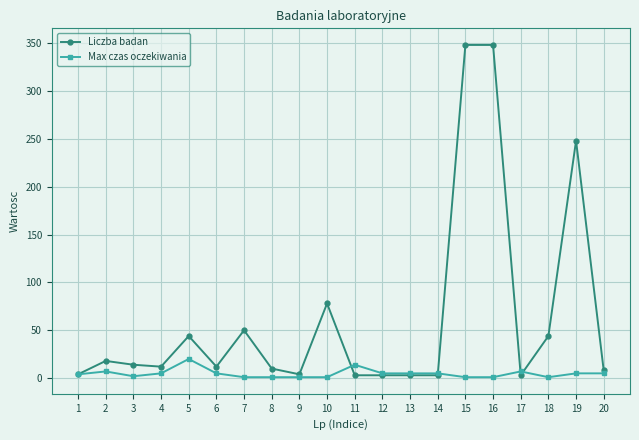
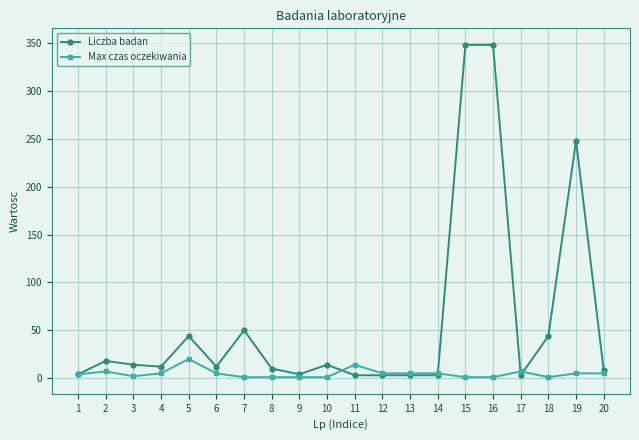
  {
    "Liczba badan": {
      "2": 20,
      "3": 10,
      "4": 10,
      "5": 40,
      "6": 10,
      "7": 50,
      "8": 10,
      "9": 0,
-     "10": 80,
+     "10": 10,
      "11": 0,
      "15": 350,
      "16": 350,
      "17": 0,
      "18": 40,
      "19": 250,
      "20": 10
    },
    "Max czas oczekiwania": {
      "2": 10,
      "3": 0,
      "4": 10,
      "5": 20,
      "6": 10,
      "7": 0,
      "8": 0,
      "9": 0,
      "10": 0,
      "11": 10,
      "15": 0,
      "16": 0,
      "17": 10,
      "18": 0,
      "19": 10,
      "20": 10
    }
  }
